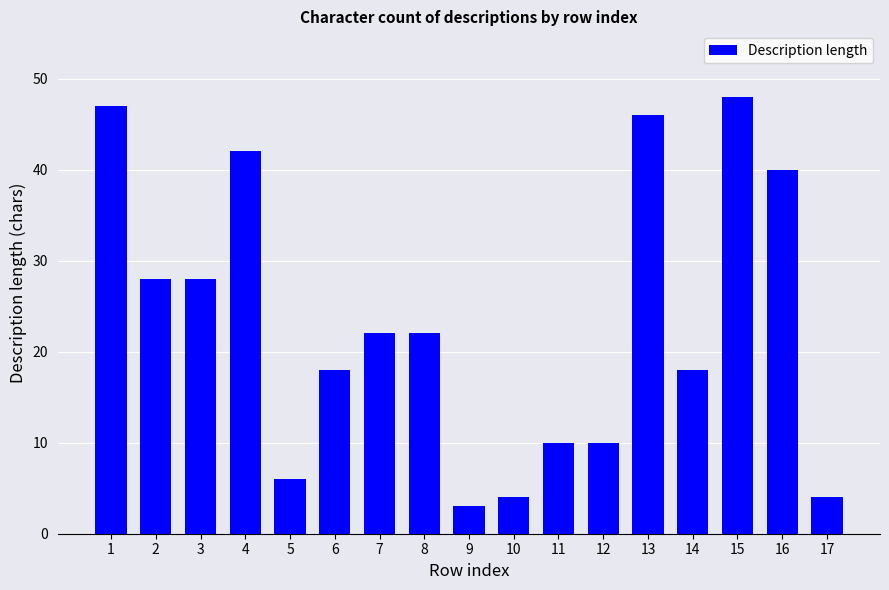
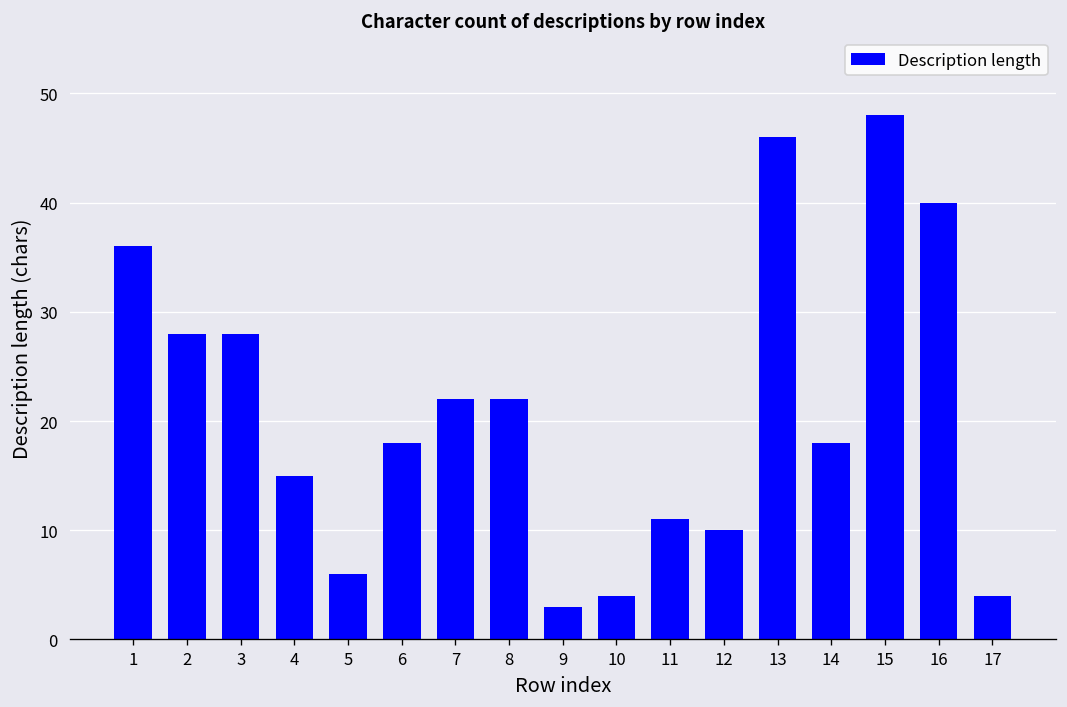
  {
-   "1": 47,
+   "1": 36,
    "2": 28,
    "3": 28,
-   "4": 42,
+   "4": 15,
    "5": 6,
    "6": 18,
    "7": 22,
    "8": 22,
    "9": 3,
    "10": 4,
-   "11": 10,
+   "11": 11,
    "12": 10,
    "13": 46,
    "14": 18,
    "15": 48,
    "16": 40,
    "17": 4
  }
